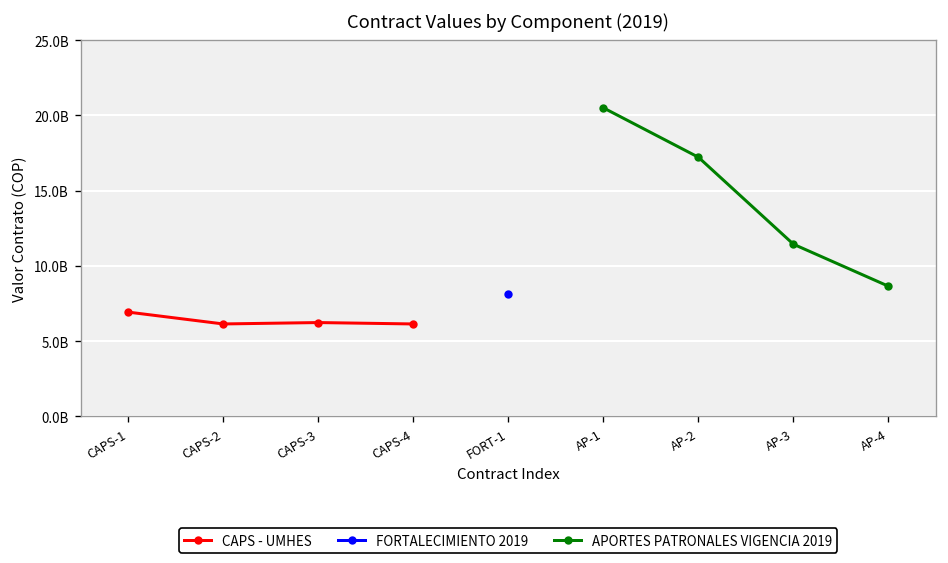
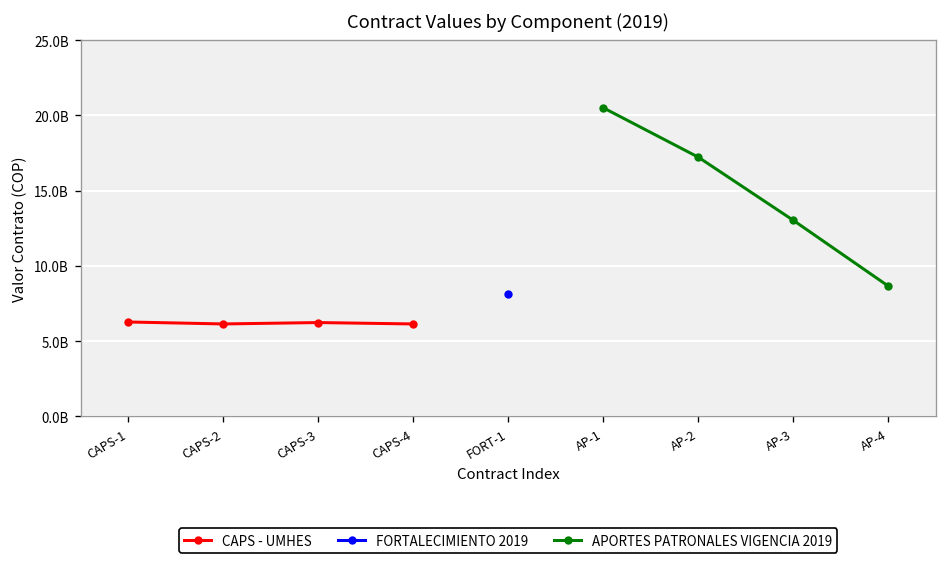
  {
    "CAPS - UMHES": {
-     "CAPS-1": 6900000000,
+     "CAPS-1": 6300000000,
      "CAPS-2": 6100000000,
      "CAPS-3": 6200000000,
      "CAPS-4": 6100000000
    },
    "FORTALECIMIENTO 2019": {
      "FORT-1": 8100000000
    },
    "APORTES PATRONALES VIGENCIA 2019": {
      "AP-1": 20500000000,
      "AP-2": 17200000000,
-     "AP-3": 11400000000,
+     "AP-3": 13000000000,
      "AP-4": 8600000000
    }
  }
